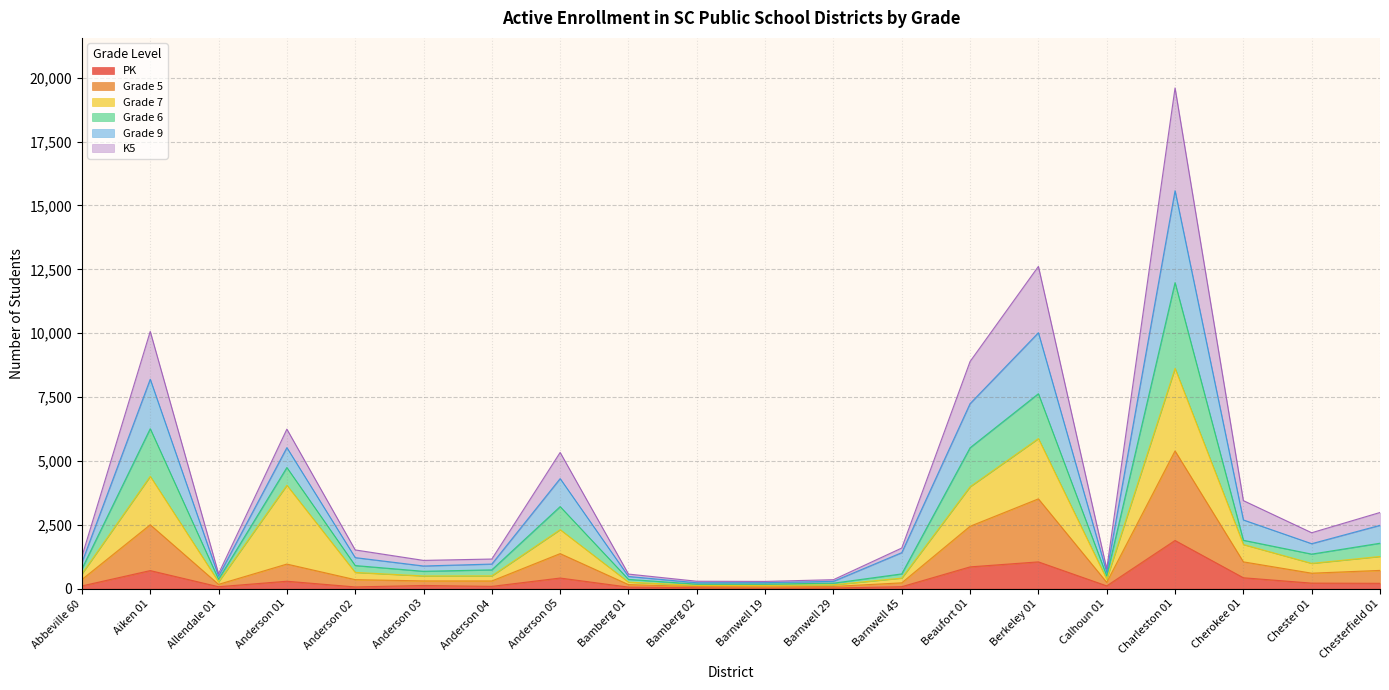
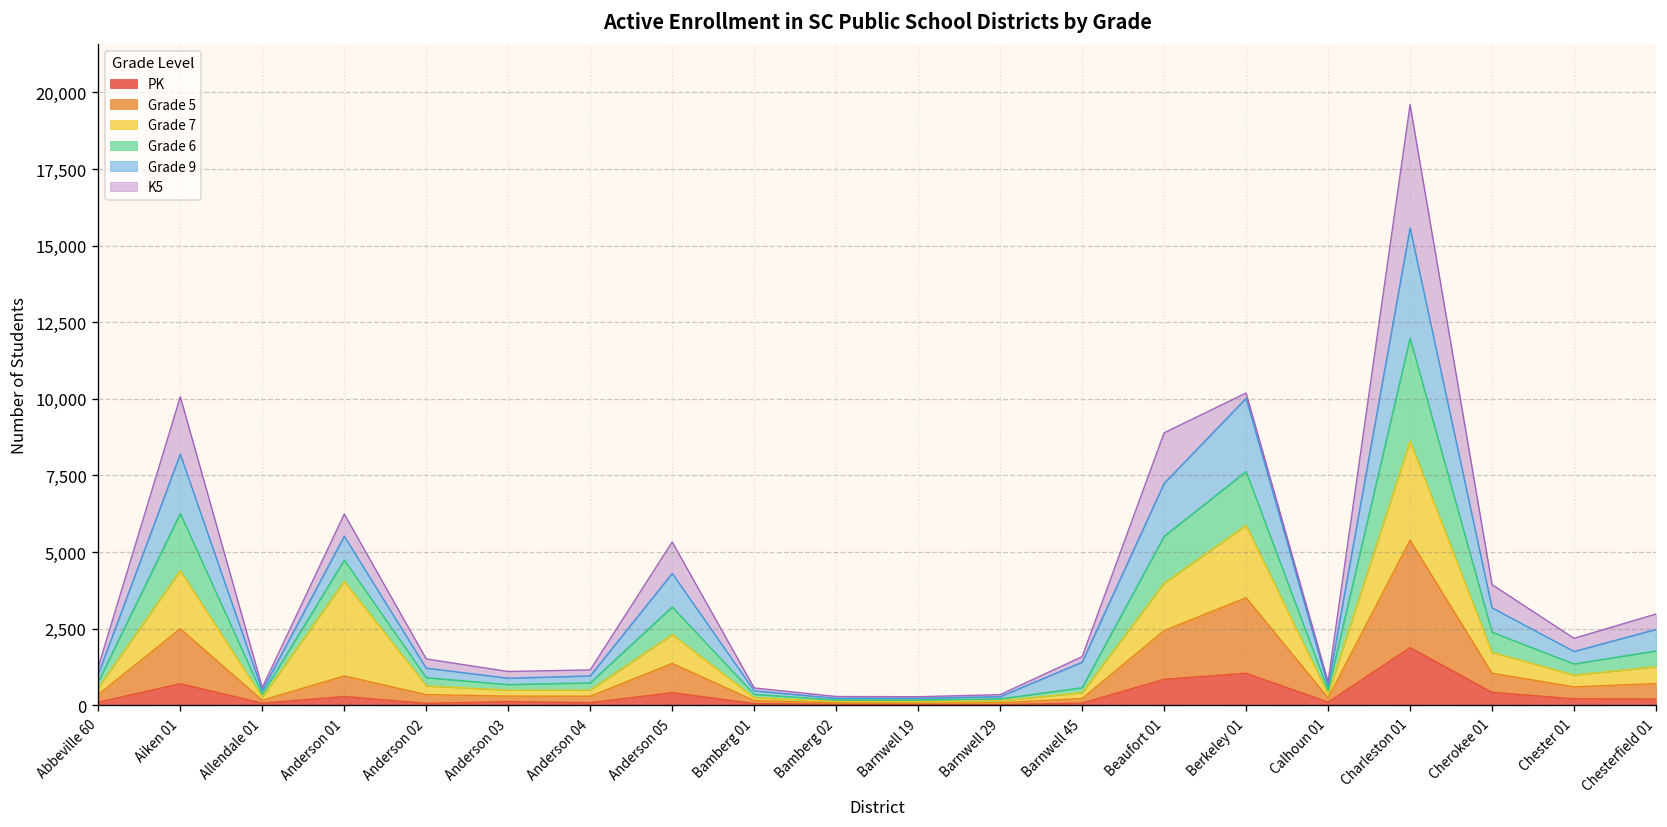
  {
    "Grade 7": {
      "Abbeville 60": "200",
      "Aiken 01": "1,900",
      "Anderson 01": "3,100",
      "Anderson 02": "300",
      "Anderson 03": "200",
      "Anderson 04": "200",
      "Anderson 05": "900",
      "Barnwell 45": "200",
      "Beaufort 01": "1,500",
      "Berkeley 01": "2,400",
      "Calhoun 01": "100",
      "Charleston 01": "3,200",
      "Cherokee 01": "700",
      "Chester 01": "400",
      "Chesterfield 01": "500"
    },
    "Grade 6": {
      "Abbeville 60": "200",
      "Aiken 01": "1,900",
      "Allendale 01": "100",
      "Anderson 01": "700",
      "Anderson 02": "300",
      "Anderson 03": "200",
      "Anderson 04": "200",
      "Anderson 05": "900",
      "Bamberg 01": "100",
      "Barnwell 45": "200",
      "Beaufort 01": "1,500",
      "Berkeley 01": "1,800",
      "Calhoun 01": "100",
      "Charleston 01": "3,400",
-     "Cherokee 01": "200",
+     "Cherokee 01": "700",
      "Chester 01": "400",
      "Chesterfield 01": "500"
    },
    "Grade 9": {
      "Abbeville 60": "200",
      "Aiken 01": "1,900",
      "Anderson 01": "800",
      "Anderson 02": "300",
      "Anderson 03": "200",
      "Anderson 04": "200",
      "Anderson 05": "1,100",
      "Barnwell 45": "800",
      "Beaufort 01": "1,700",
      "Berkeley 01": "2,400",
      "Calhoun 01": "100",
      "Charleston 01": "3,600",
      "Cherokee 01": "800",
      "Chester 01": "400",
      "Chesterfield 01": "700"
    },
    "K5": {
      "Abbeville 60": "200",
      "Aiken 01": "1,900",
      "Anderson 01": "700",
      "Anderson 02": "300",
      "Anderson 03": "200",
      "Anderson 04": "200",
      "Anderson 05": "1,000",
      "Barnwell 45": "200",
      "Beaufort 01": "1,700",
-     "Berkeley 01": "2,600",
+     "Berkeley 01": "200",
      "Calhoun 01": "100",
      "Charleston 01": "4,000",
      "Cherokee 01": "800",
      "Chester 01": "400",
      "Chesterfield 01": "500"
    }
  }
